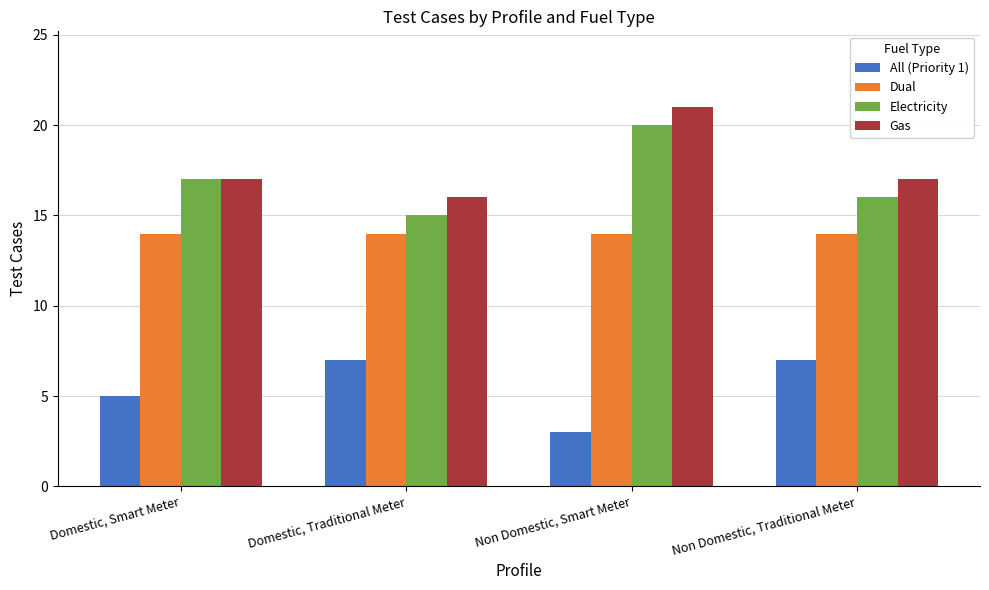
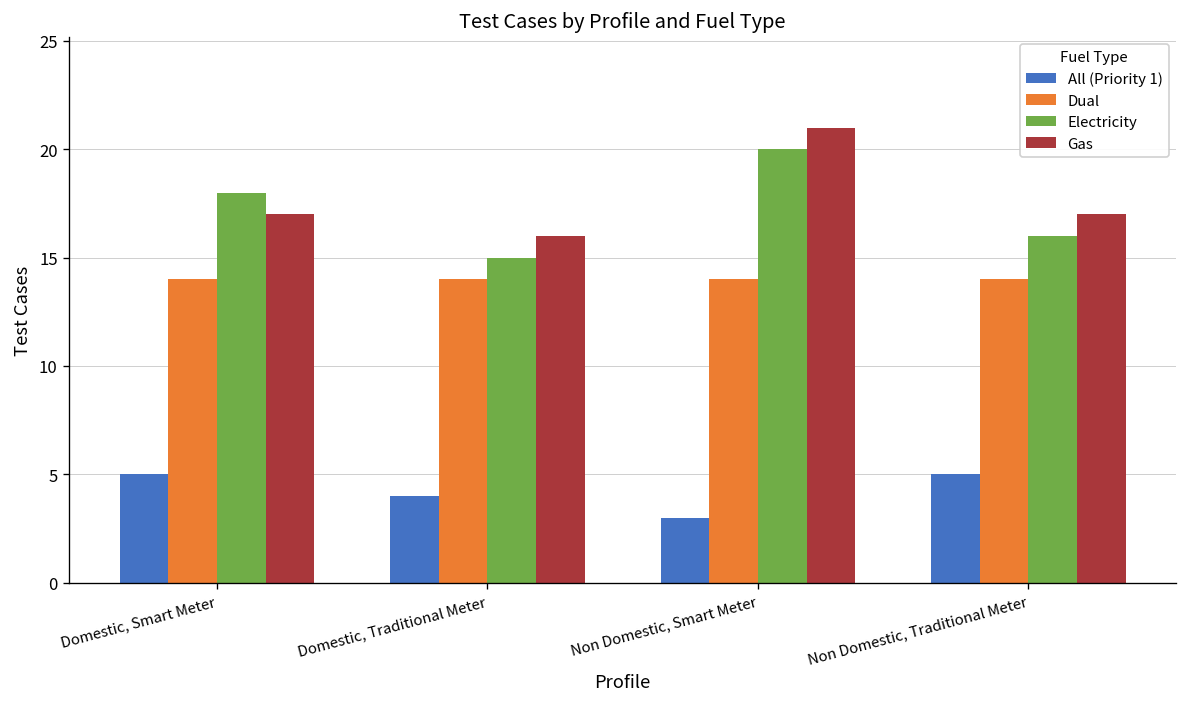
  {
    "All (Priority 1)": {
      "Domestic, Smart Meter": 5,
-     "Domestic, Traditional Meter": 7,
+     "Domestic, Traditional Meter": 4,
      "Non Domestic, Smart Meter": 3,
-     "Non Domestic, Traditional Meter": 7
+     "Non Domestic, Traditional Meter": 5
    },
    "Dual": {
      "Domestic, Smart Meter": 14,
      "Domestic, Traditional Meter": 14,
      "Non Domestic, Smart Meter": 14,
      "Non Domestic, Traditional Meter": 14
    },
    "Electricity": {
-     "Domestic, Smart Meter": 17,
+     "Domestic, Smart Meter": 18,
      "Domestic, Traditional Meter": 15,
      "Non Domestic, Smart Meter": 20,
      "Non Domestic, Traditional Meter": 16
    },
    "Gas": {
      "Domestic, Smart Meter": 17,
      "Domestic, Traditional Meter": 16,
      "Non Domestic, Smart Meter": 21,
      "Non Domestic, Traditional Meter": 17
    }
  }
